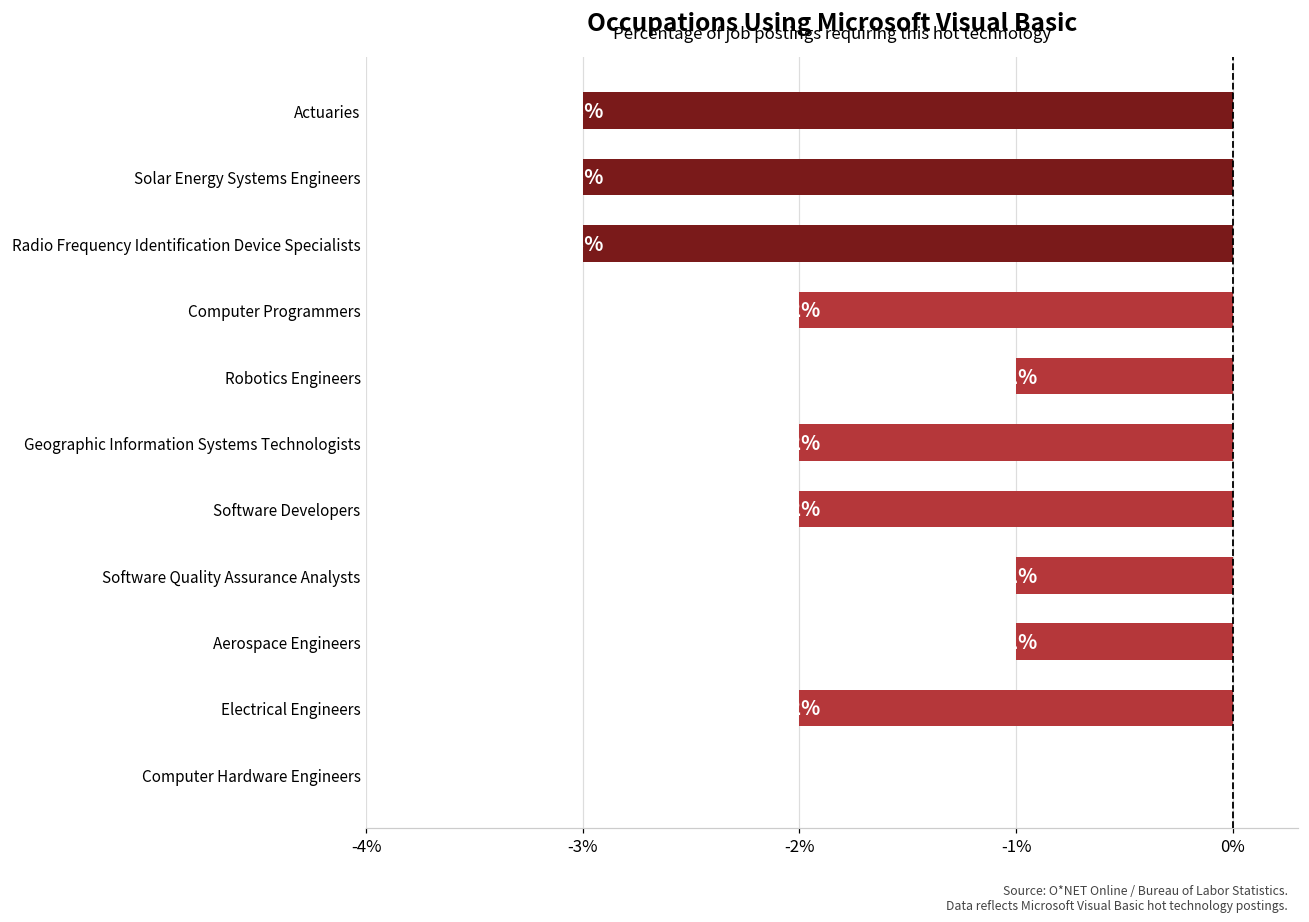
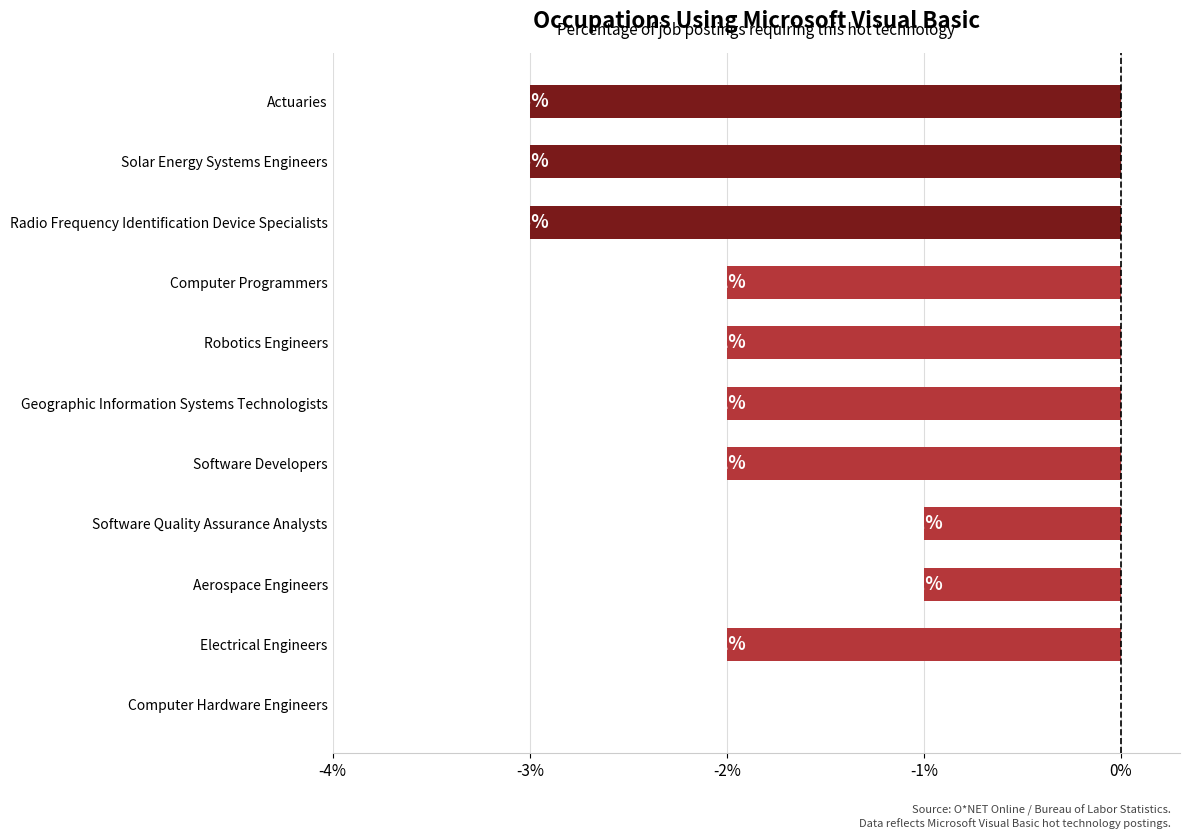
  {
    "Computer Programmers": "-2.00%",
-   "Robotics Engineers": "-1.00%",
+   "Robotics Engineers": "-2.00%",
    "Geographic Information Systems Technologists": "-2.00%",
    "Software Developers": "-2.00%",
    "Software Quality Assurance Analysts": "-1.00%",
    "Aerospace Engineers": "-1.00%",
    "Electrical Engineers": "-2.00%",
    "Computer Hardware Engineers": "0.00%"
  }
